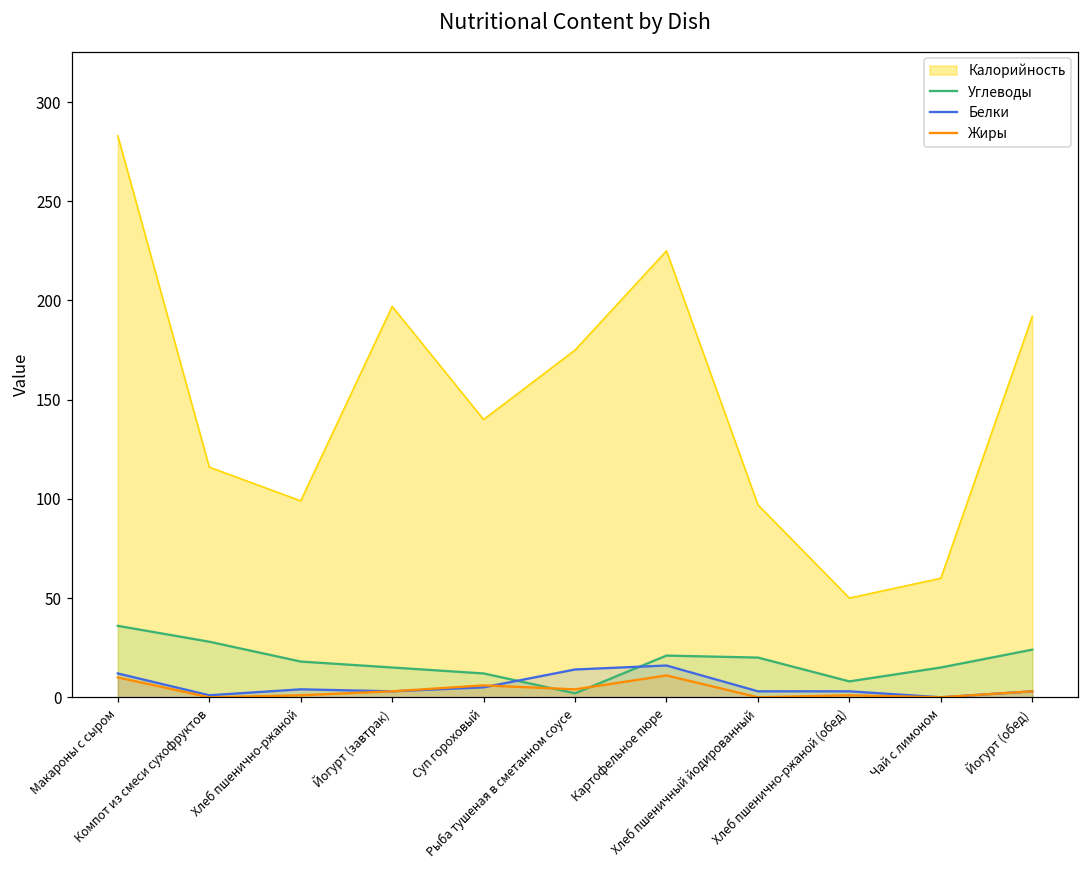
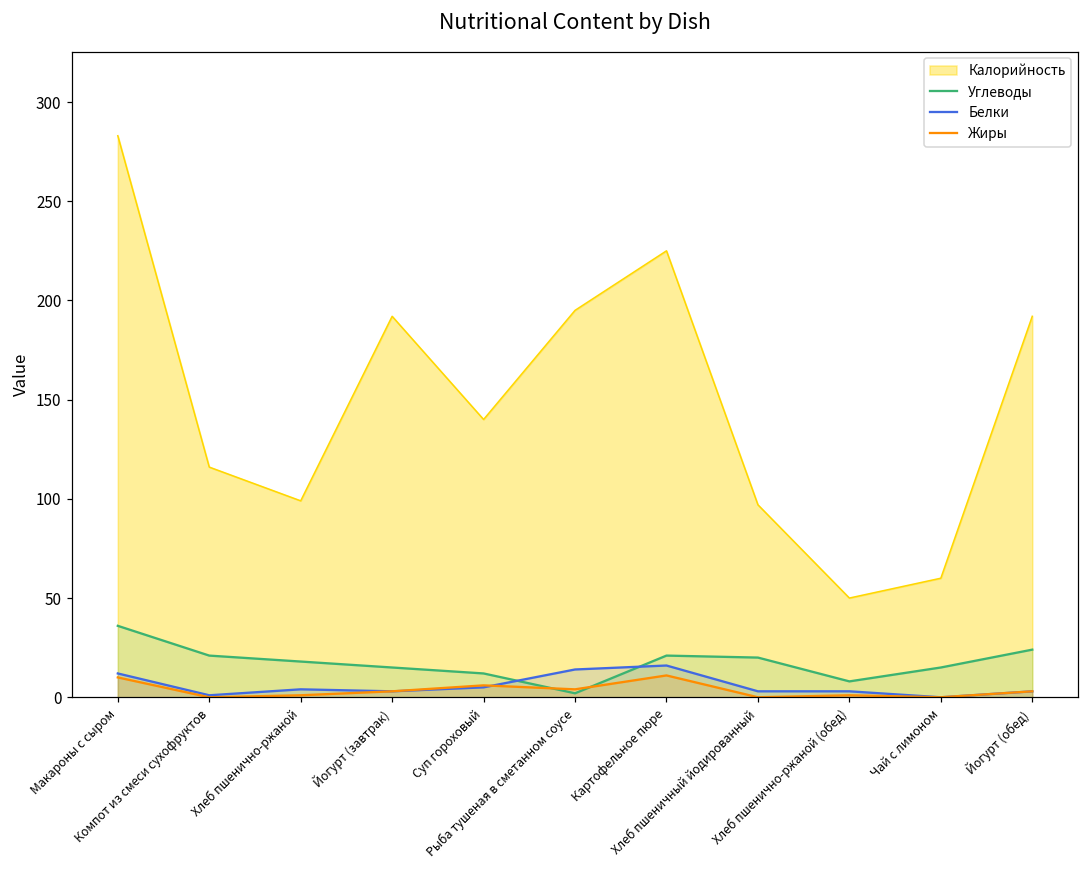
  {
    "Калорийность": {
      "Макароны с сыром": 283,
      "Компот из смеси сухофруктов": 116,
      "Хлеб пшенично-ржаной": 99,
-     "Йогурт (завтрак)": 197,
+     "Йогурт (завтрак)": 192,
      "Суп гороховый": 140,
-     "Рыба тушеная в сметанном соусе": 175,
+     "Рыба тушеная в сметанном соусе": 195,
      "Картофельное пюре": 225,
      "Хлеб пшеничный йодированный": 97,
      "Хлеб пшенично-ржаной (обед)": 50,
      "Чай с лимоном": 60,
      "Йогурт (обед)": 192
    },
    "Углеводы": {
      "Макароны с сыром": 36,
-     "Компот из смеси сухофруктов": 28,
+     "Компот из смеси сухофруктов": 21,
      "Хлеб пшенично-ржаной": 18,
      "Йогурт (завтрак)": 15,
      "Суп гороховый": 12,
      "Рыба тушеная в сметанном соусе": 2,
      "Картофельное пюре": 21,
      "Хлеб пшеничный йодированный": 20,
      "Хлеб пшенично-ржаной (обед)": 8,
      "Чай с лимоном": 15,
      "Йогурт (обед)": 24
    },
    "Белки": {
      "Макароны с сыром": 12,
      "Хлеб пшенично-ржаной": 4,
      "Рыба тушеная в сметанном соусе": 14,
      "Картофельное пюре": 16,
      "Хлеб пшеничный йодированный": 3,
      "Хлеб пшенично-ржаной (обед)": 3
    },
    "Жиры": {
      "Макароны с сыром": 10,
      "Хлеб пшенично-ржаной": 1,
      "Рыба тушеная в сметанном соусе": 4,
      "Картофельное пюре": 11,
      "Хлеб пшеничный йодированный": 0,
      "Хлеб пшенично-ржаной (обед)": 1
    }
  }
